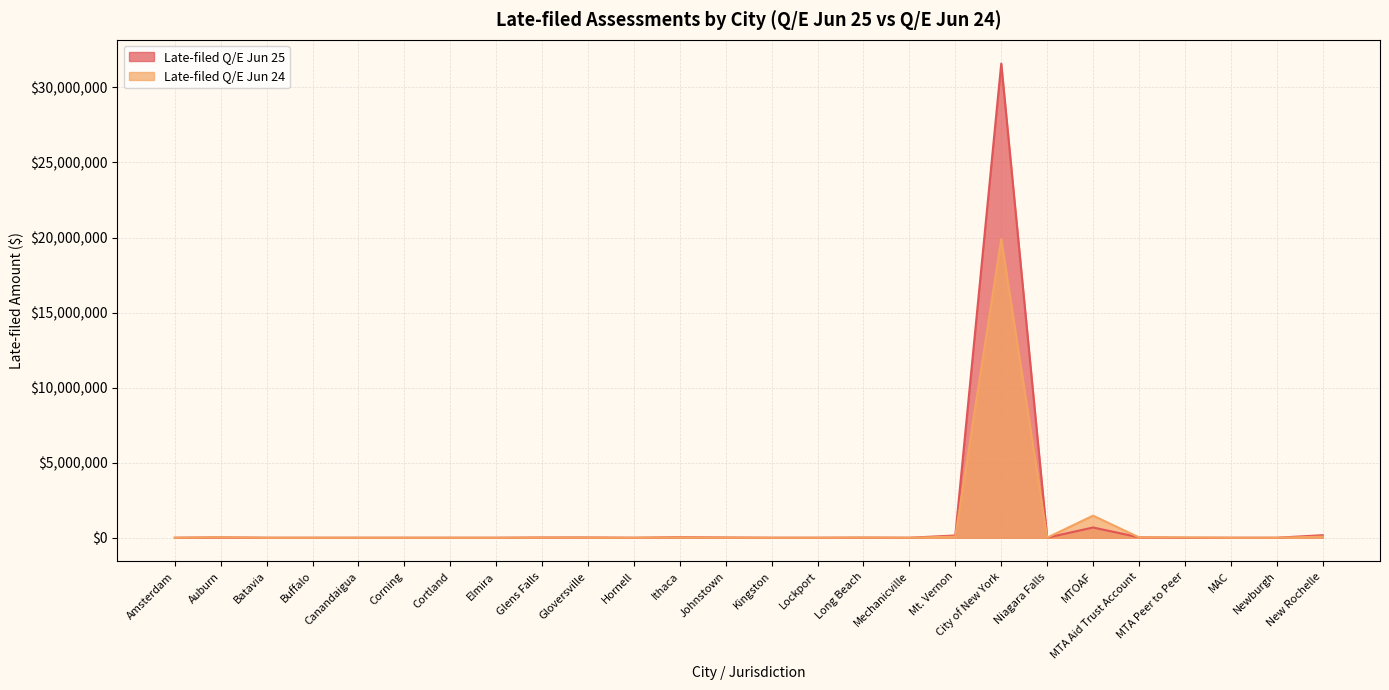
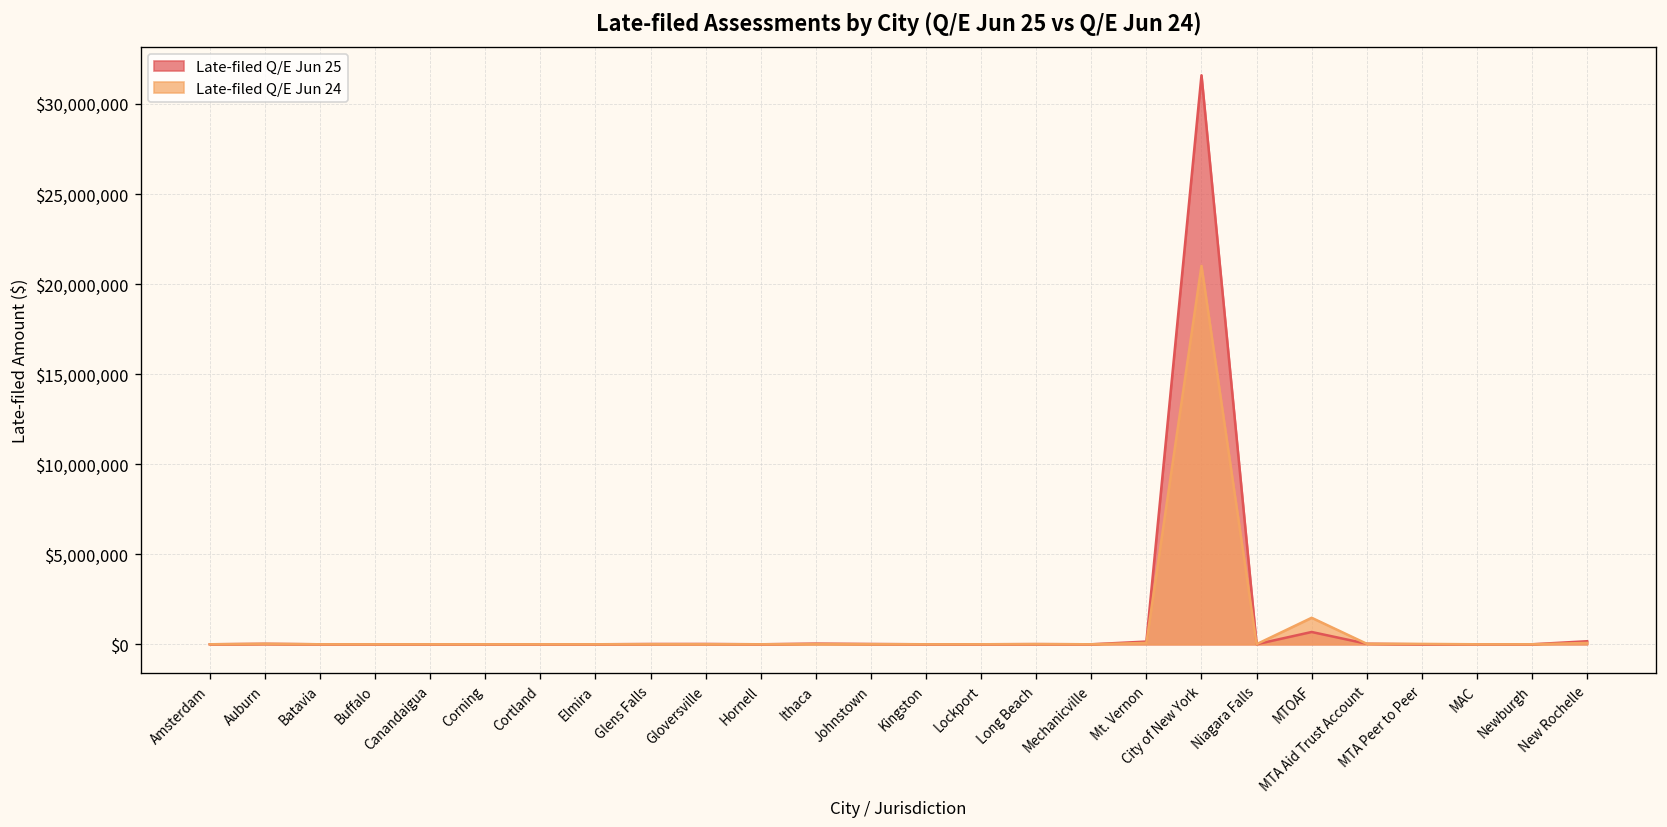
  {
    "Late-filed Q/E Jun 25": {
      "City of New York": "$31,600,000",
      "MTOAF": "$700,000"
    },
    "Late-filed Q/E Jun 24": {
-     "City of New York": "$19,900,000",
+     "City of New York": "$21,000,000",
      "MTOAF": "$1,500,000"
    }
  }
